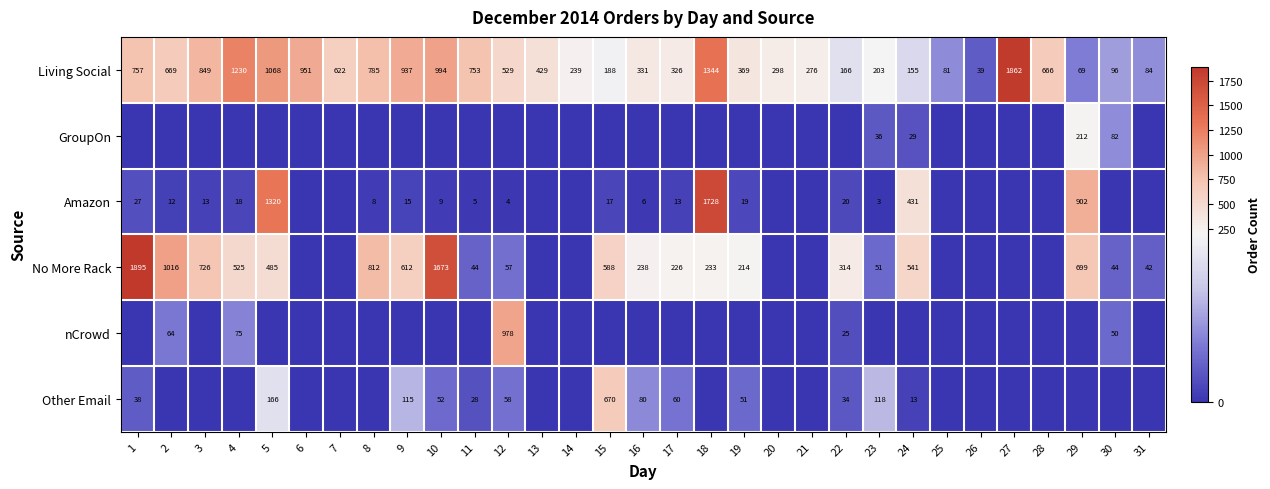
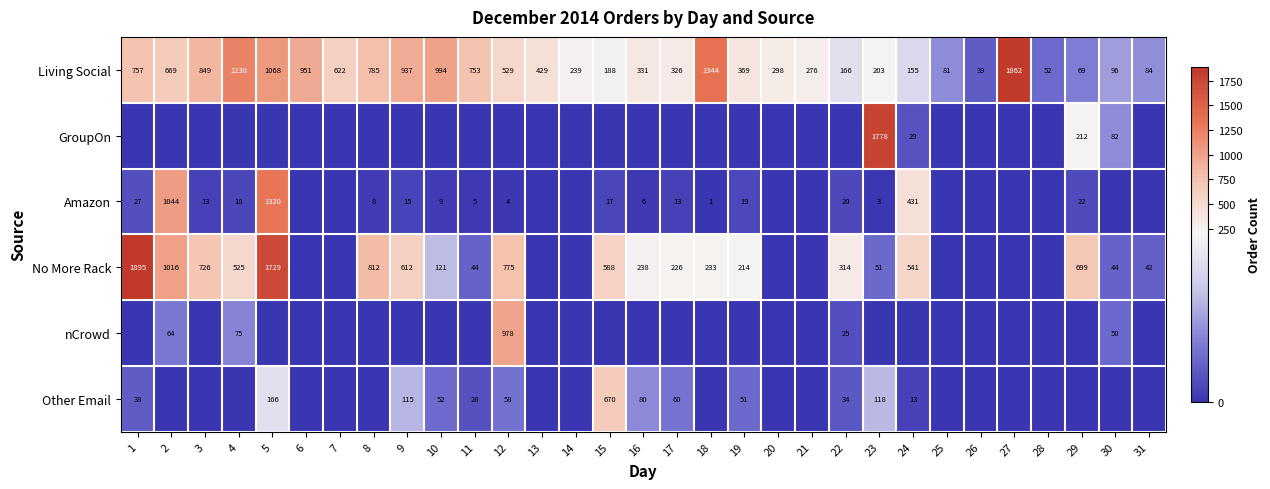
  {
    "Living Social": {
      "1": 757,
      "2": 669,
      "3": 849,
      "4": 1230,
      "5": 1068,
      "6": 951,
      "7": 622,
      "8": 785,
      "9": 937,
      "10": 994,
      "11": 753,
      "12": 529,
      "13": 429,
      "14": 239,
      "15": 188,
      "16": 331,
      "17": 326,
      "18": 1344,
      "19": 369,
      "20": 298,
      "21": 276,
      "22": 166,
      "23": 203,
      "24": 155,
      "25": 81,
      "26": 39,
      "27": 1862,
-     "28": 666,
+     "28": 52,
      "29": 69,
      "30": 96,
      "31": 84
    },
    "GroupOn": {
-     "23": 36,
+     "23": 1778,
      "24": 29,
      "29": 212,
      "30": 82
    },
    "Amazon": {
      "1": 27,
-     "2": 12,
+     "2": 1044,
      "3": 13,
      "4": 18,
      "5": 1320,
      "8": 8,
      "9": 15,
      "10": 9,
      "11": 5,
      "12": 4,
      "15": 17,
      "16": 6,
      "17": 13,
-     "18": 1728,
+     "18": 1,
      "19": 19,
      "22": 20,
      "23": 3,
      "24": 431,
-     "29": 902
+     "29": 22
    },
    "No More Rack": {
      "1": 1895,
      "2": 1016,
      "3": 726,
      "4": 525,
-     "5": 485,
+     "5": 1729,
      "8": 812,
      "9": 612,
-     "10": 1673,
+     "10": 121,
      "11": 44,
-     "12": 57,
+     "12": 775,
      "15": 588,
      "16": 238,
      "17": 226,
      "18": 233,
      "19": 214,
      "22": 314,
      "23": 51,
      "24": 541,
      "29": 699,
      "30": 44,
      "31": 42
    },
    "nCrowd": {
      "2": 64,
      "4": 75,
      "12": 978,
      "22": 25,
      "30": 50
    },
    "Other Email": {
      "1": 38,
      "5": 166,
      "9": 115,
      "10": 52,
      "11": 28,
      "12": 58,
      "15": 670,
      "16": 80,
      "17": 60,
      "19": 51,
      "22": 34,
      "23": 118,
      "24": 13
    }
  }
